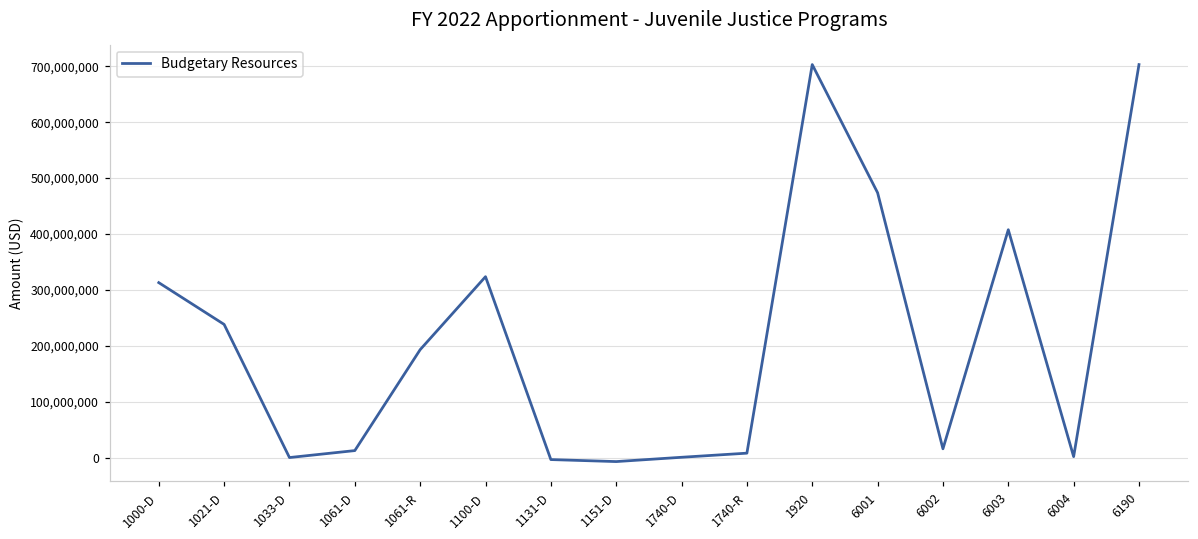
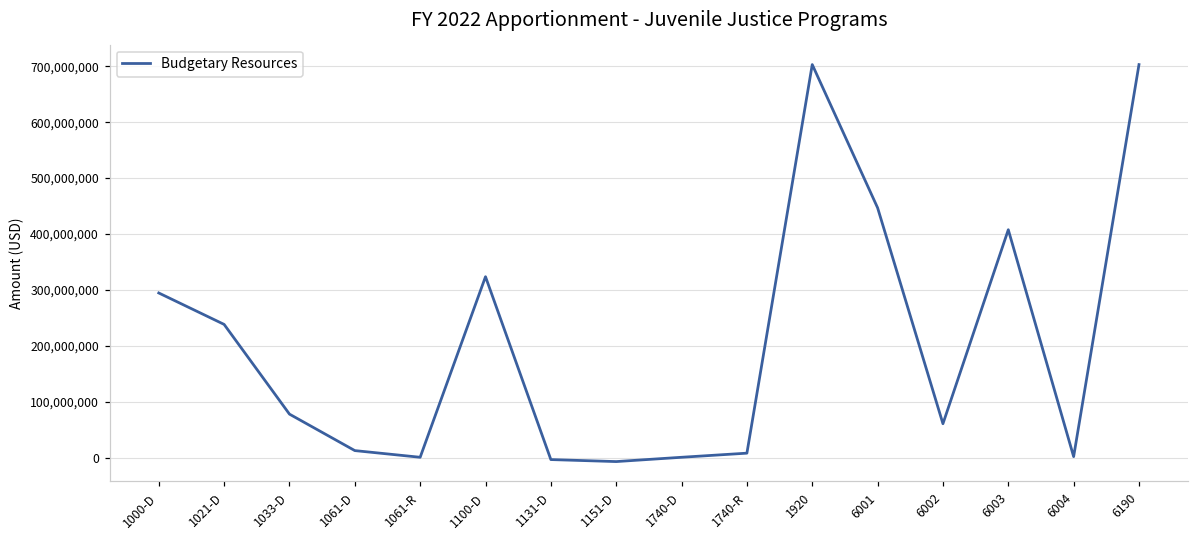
  {
-   "1000-D": "310,000,000",
+   "1000-D": "290,000,000",
    "1021-D": "240,000,000",
-   "1033-D": "0",
+   "1033-D": "80,000,000",
    "1061-D": "10,000,000",
-   "1061-R": "190,000,000",
+   "1061-R": "0",
    "1100-D": "320,000,000",
    "1131-D": "0",
    "1151-D": "-10,000,000",
    "1740-D": "0",
    "1740-R": "10,000,000",
    "1920": "700,000,000",
-   "6001": "470,000,000",
-   "6002": "20,000,000",
+   "6001": "450,000,000",
+   "6002": "60,000,000",
    "6003": "410,000,000",
    "6004": "0",
    "6190": "700,000,000"
  }
